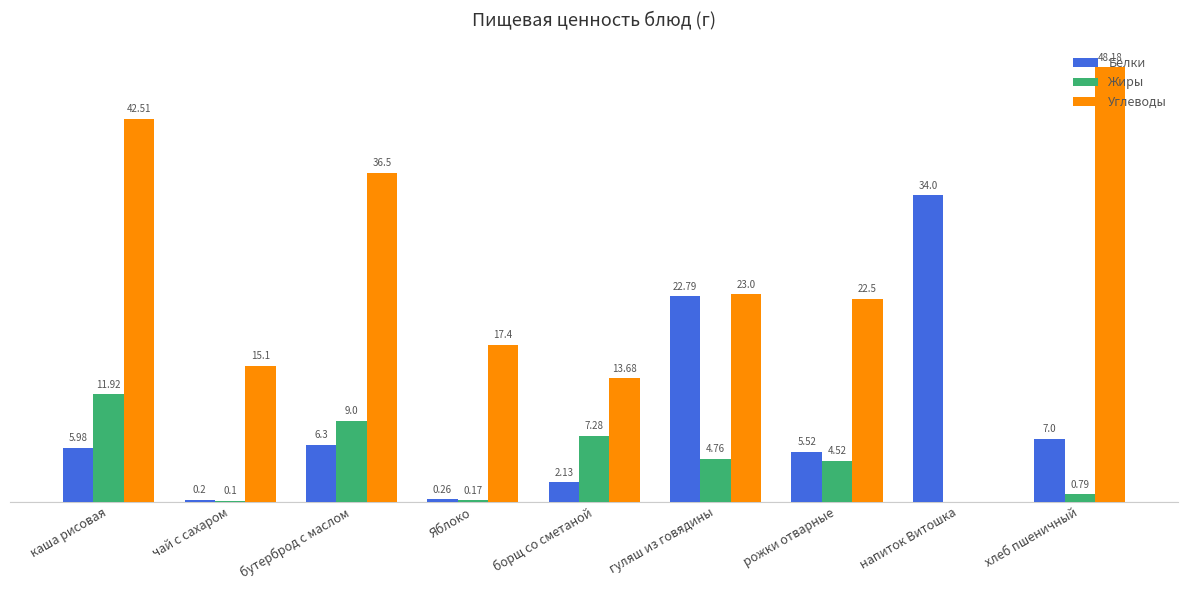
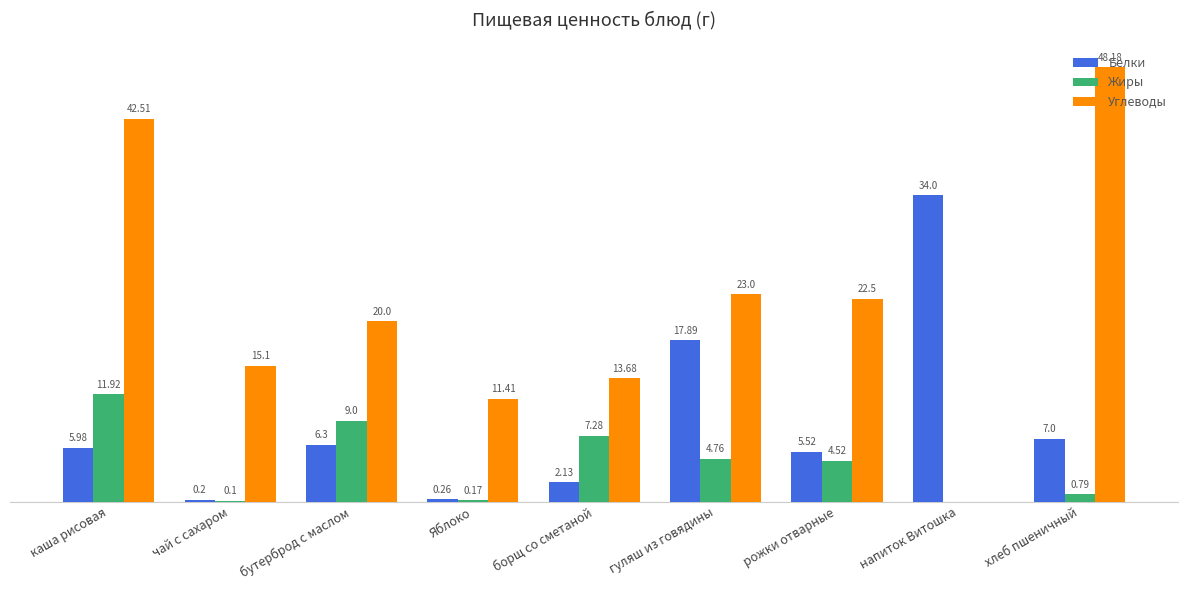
  {
    "Белки": {
      "каша рисовая": 5.98,
      "чай с сахаром": 0.2,
      "бутерброд с маслом": 6.3,
      "Яблоко": 0.26,
      "борщ со сметаной": 2.13,
-     "гуляш из говядины": 22.79,
+     "гуляш из говядины": 17.89,
      "рожки отварные": 5.52,
      "напиток Витошка": 34.0,
      "хлеб пшеничный": 7.0
    },
    "Жиры": {
      "каша рисовая": 11.92,
      "чай с сахаром": 0.1,
      "бутерброд с маслом": 9.0,
      "Яблоко": 0.17,
      "борщ со сметаной": 7.28,
      "гуляш из говядины": 4.76,
      "рожки отварные": 4.52,
      "хлеб пшеничный": 0.79
    },
    "Углеводы": {
      "каша рисовая": 42.51,
      "чай с сахаром": 15.1,
-     "бутерброд с маслом": 36.5,
-     "Яблоко": 17.4,
+     "бутерброд с маслом": 20.0,
+     "Яблоко": 11.41,
      "борщ со сметаной": 13.68,
      "гуляш из говядины": 23.0,
      "рожки отварные": 22.5,
      "хлеб пшеничный": 48.18
    }
  }
